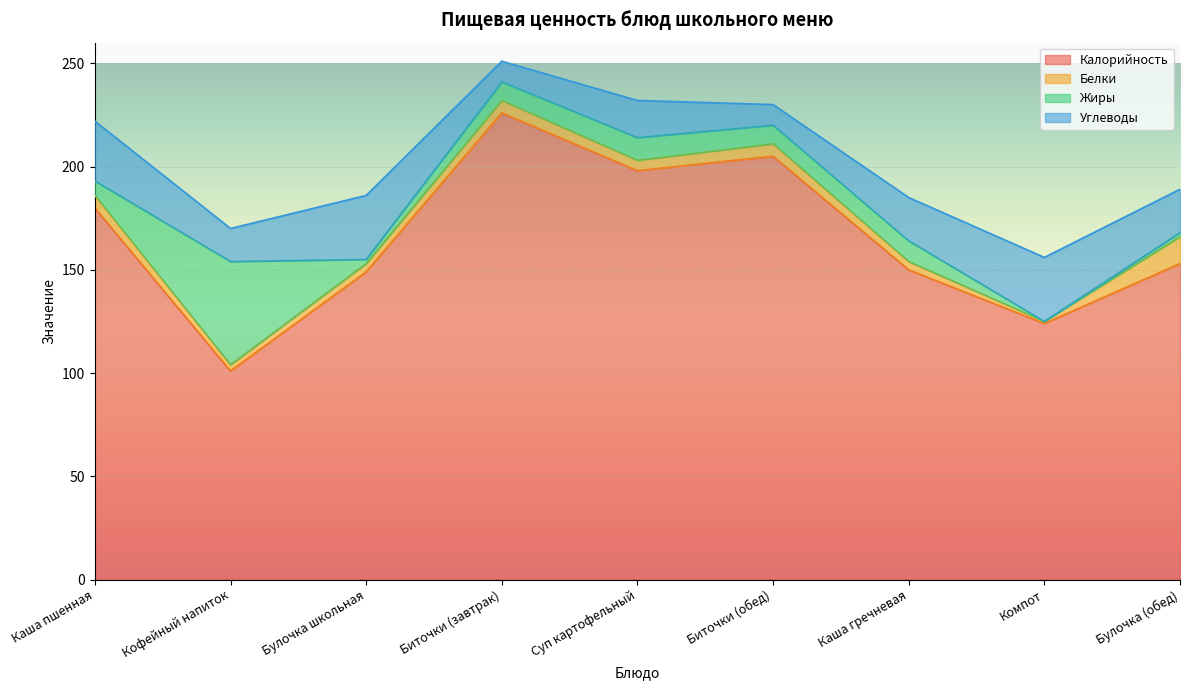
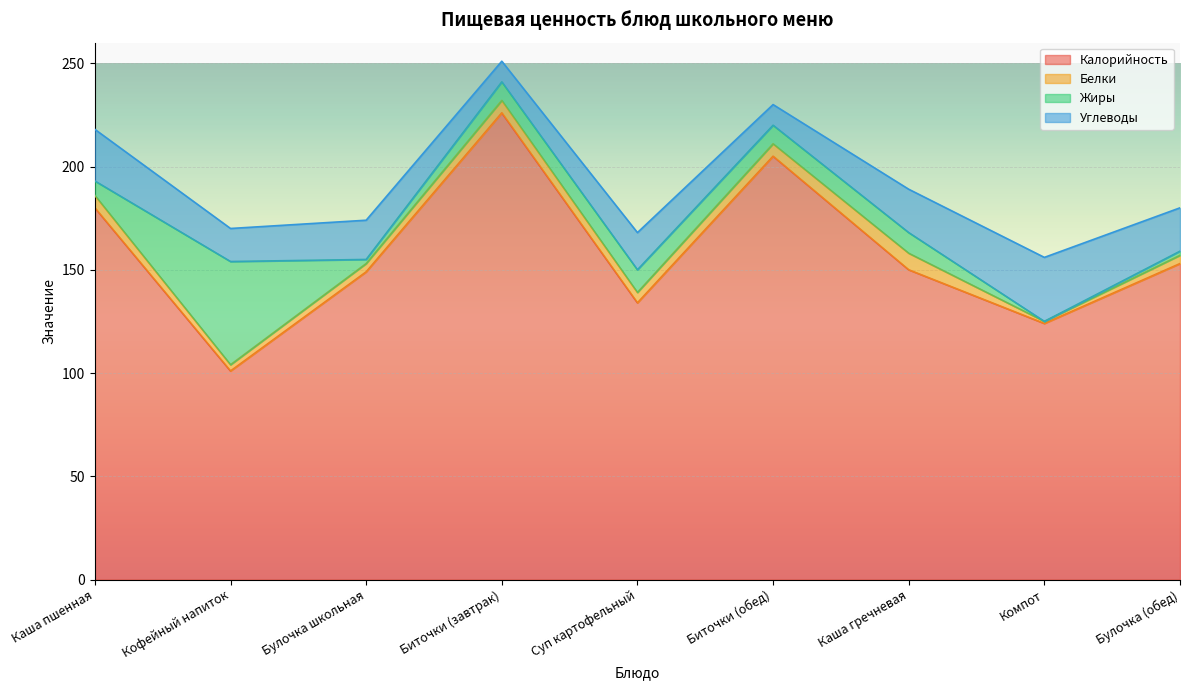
  {
    "Калорийность": {
      "Каша пшенная": 180,
      "Кофейный напиток": 101,
      "Булочка школьная": 149,
      "Биточки (завтрак)": 226,
-     "Суп картофельный": 198,
+     "Суп картофельный": 134,
      "Биточки (обед)": 205,
      "Каша гречневая": 150,
      "Булочка (обед)": 153
    },
    "Белки": {
      "Каша пшенная": 6,
      "Кофейный напиток": 3,
      "Булочка школьная": 4,
      "Биточки (завтрак)": 6,
      "Суп картофельный": 5,
      "Биточки (обед)": 6,
-     "Каша гречневая": 4,
-     "Булочка (обед)": 13
+     "Каша гречневая": 8,
+     "Булочка (обед)": 4
    },
    "Жиры": {
      "Каша пшенная": 7,
      "Кофейный напиток": 50,
      "Булочка школьная": 2,
      "Биточки (завтрак)": 9,
      "Суп картофельный": 11,
      "Биточки (обед)": 9,
      "Каша гречневая": 10,
      "Булочка (обед)": 2
    },
    "Углеводы": {
-     "Каша пшенная": 29,
+     "Каша пшенная": 25,
      "Кофейный напиток": 16,
-     "Булочка школьная": 31,
+     "Булочка школьная": 19,
      "Биточки (завтрак)": 10,
      "Суп картофельный": 18,
      "Биточки (обед)": 10,
      "Каша гречневая": 21,
      "Компот": 31,
      "Булочка (обед)": 21
    }
  }
